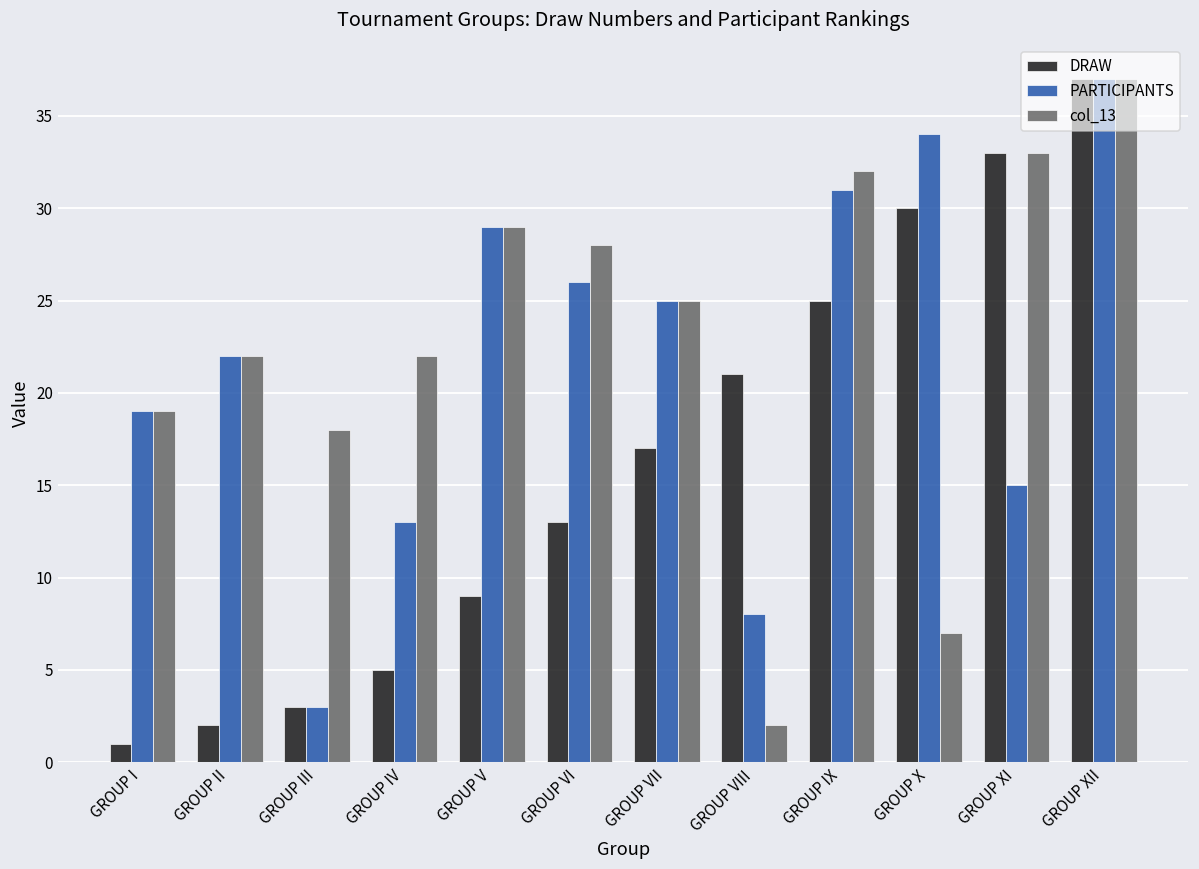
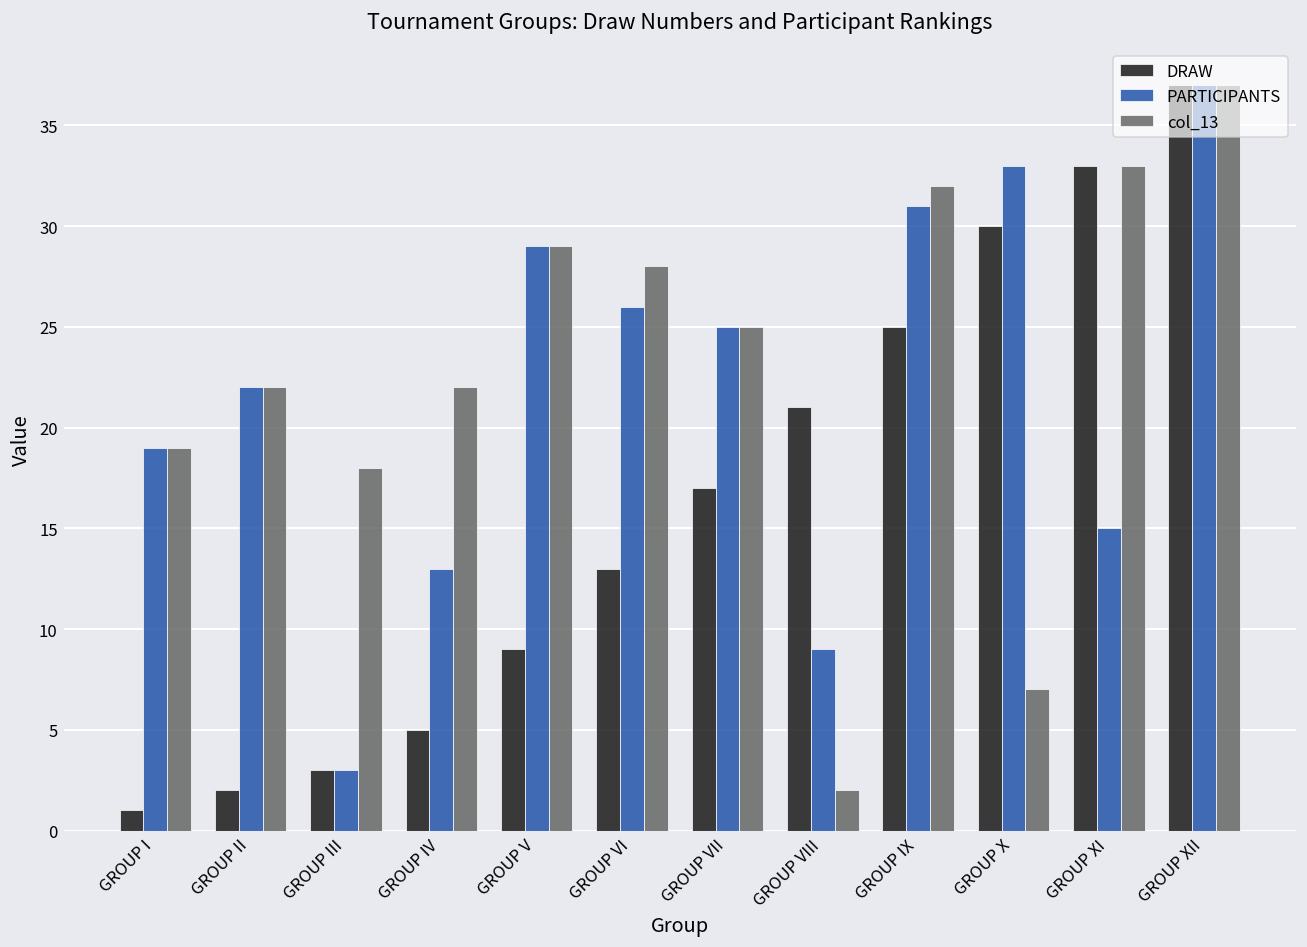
  {
    "DRAW": {
      "GROUP I": 1,
      "GROUP II": 2,
      "GROUP III": 3,
      "GROUP IV": 5,
      "GROUP V": 9,
      "GROUP VI": 13,
      "GROUP VII": 17,
      "GROUP VIII": 21,
      "GROUP IX": 25,
      "GROUP X": 30,
      "GROUP XI": 33
    },
    "PARTICIPANTS": {
      "GROUP I": 19,
      "GROUP II": 22,
      "GROUP III": 3,
      "GROUP IV": 13,
      "GROUP V": 29,
      "GROUP VI": 26,
      "GROUP VII": 25,
-     "GROUP VIII": 8,
+     "GROUP VIII": 9,
      "GROUP IX": 31,
-     "GROUP X": 34,
+     "GROUP X": 33,
      "GROUP XI": 15
    },
    "col_13": {
      "GROUP I": 19,
      "GROUP II": 22,
      "GROUP III": 18,
      "GROUP IV": 22,
      "GROUP V": 29,
      "GROUP VI": 28,
      "GROUP VII": 25,
      "GROUP VIII": 2,
      "GROUP IX": 32,
      "GROUP X": 7,
      "GROUP XI": 33
    }
  }
